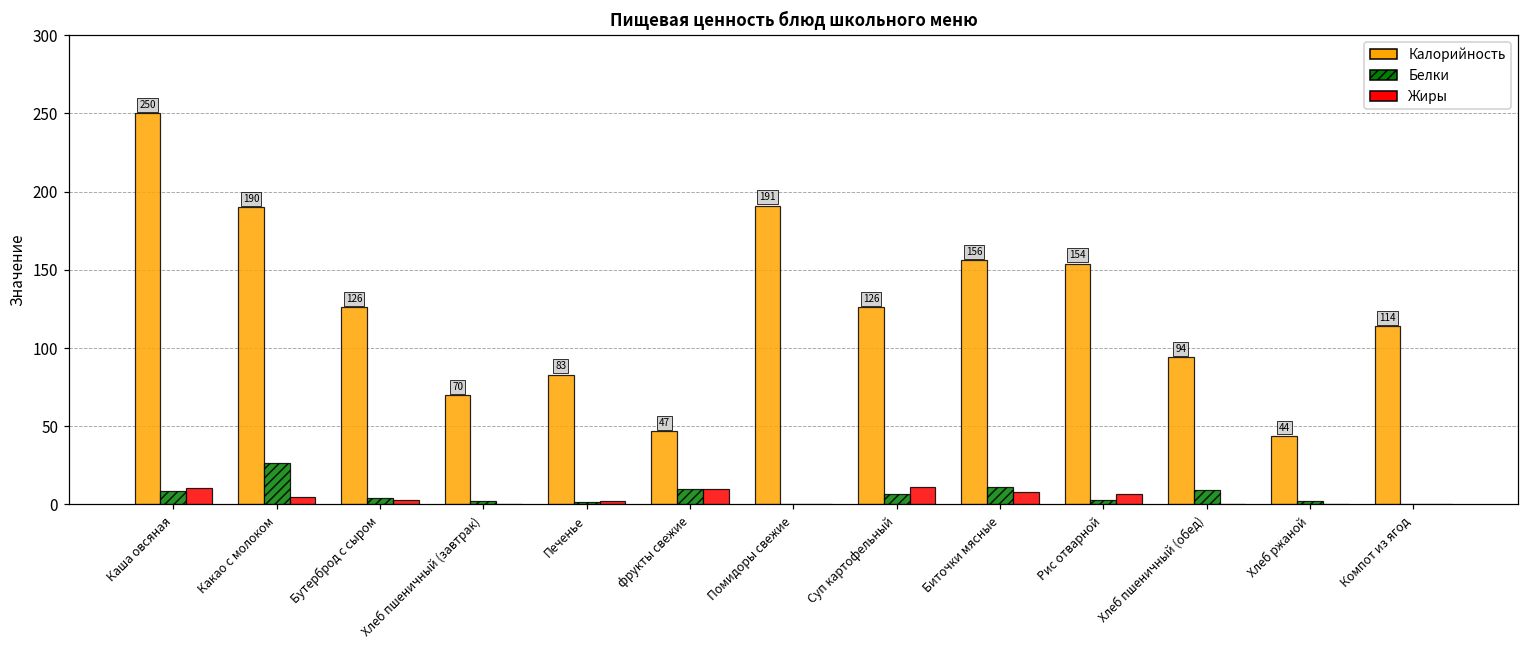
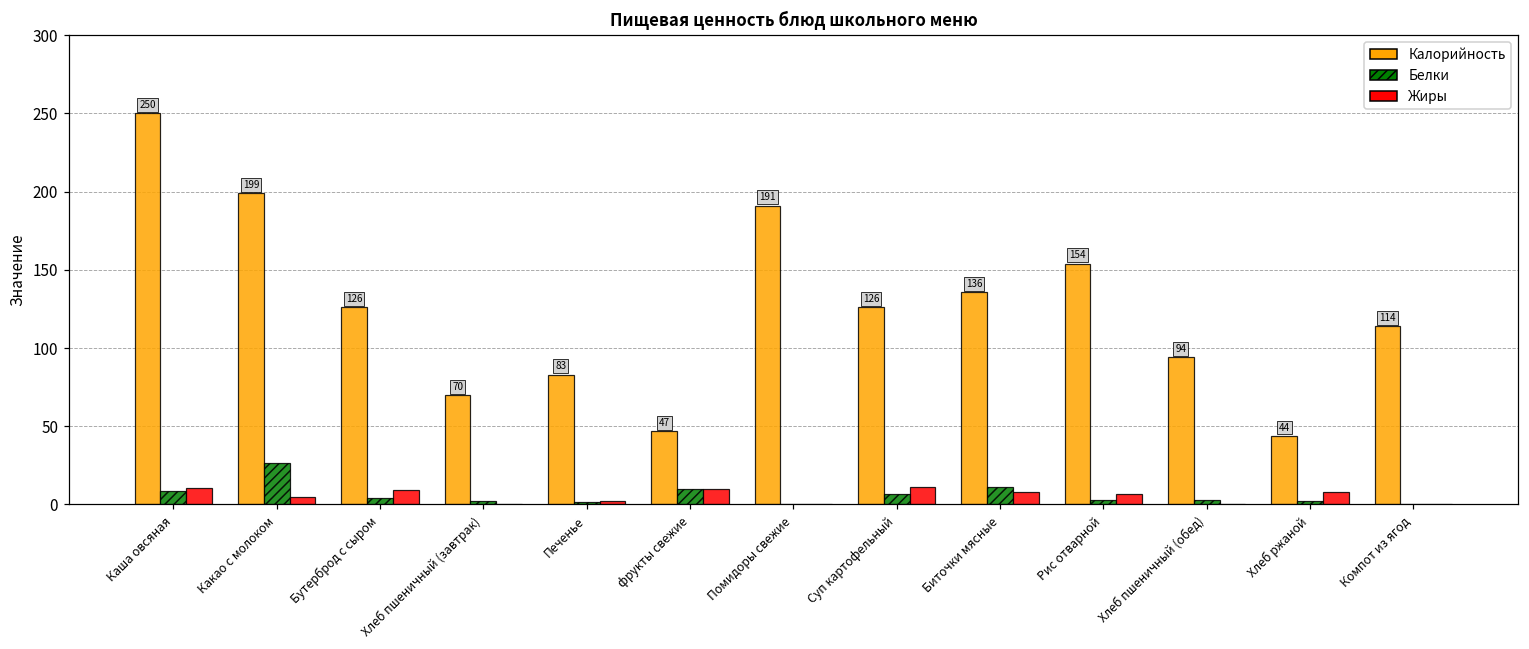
  {
    "Калорийность": {
-     "Какао с молоком": 190,
-     "Биточки мясные": 156
+     "Какао с молоком": 199,
+     "Биточки мясные": 136
    },
    "Белки": {
      "Каша овсяная": 9,
      "Какао с молоком": 27,
      "Бутерброд с сыром": 4,
      "Хлеб пшеничный (завтрак)": 2,
      "фрукты свежие": 10,
      "Суп картофельный": 7,
      "Биточки мясные": 11,
      "Рис отварной": 3,
-     "Хлеб пшеничный (обед)": 9,
+     "Хлеб пшеничный (обед)": 3,
      "Хлеб ржаной": 2
    },
    "Жиры": {
      "Каша овсяная": 11,
      "Какао с молоком": 5,
-     "Бутерброд с сыром": 3,
+     "Бутерброд с сыром": 9,
      "Печенье": 2,
      "фрукты свежие": 10,
      "Суп картофельный": 11,
      "Биточки мясные": 8,
      "Рис отварной": 7,
-     "Хлеб ржаной": 0
+     "Хлеб ржаной": 8
    }
  }
